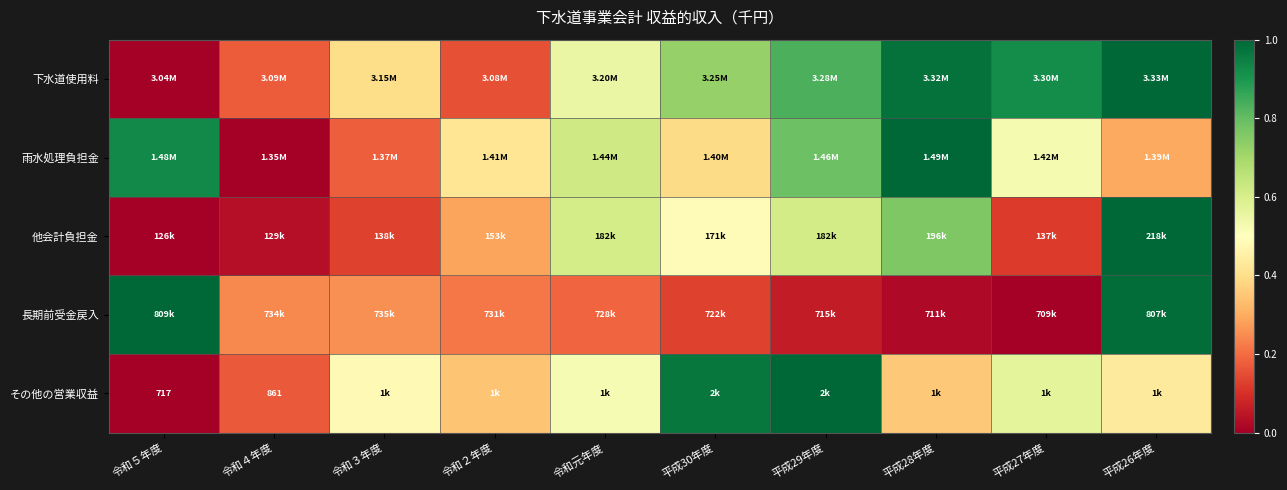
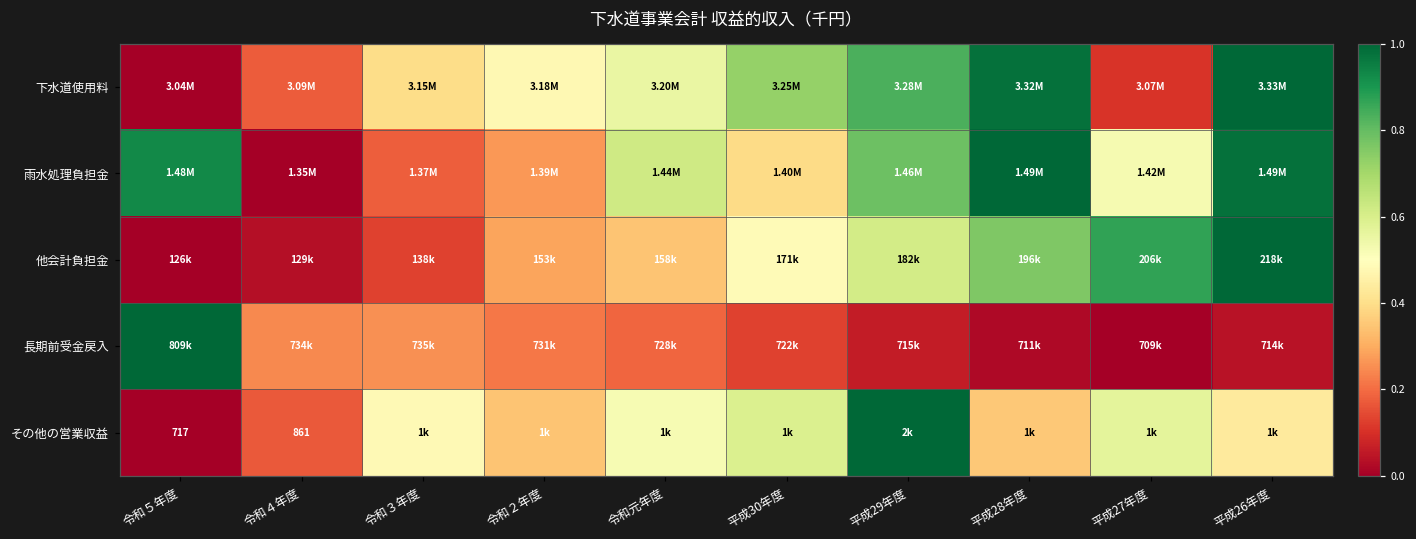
  {
    "下水道使用料": {
      "令和５年度": "3.04M",
      "令和４年度": "3.09M",
      "令和３年度": "3.15M",
-     "令和２年度": "3.08M",
+     "令和２年度": "3.18M",
      "令和元年度": "3.20M",
      "平成30年度": "3.25M",
      "平成29年度": "3.28M",
      "平成28年度": "3.32M",
-     "平成27年度": "3.30M",
+     "平成27年度": "3.07M",
      "平成26年度": "3.33M"
    },
    "雨水処理負担金": {
      "令和５年度": "1.48M",
      "令和４年度": "1.35M",
      "令和３年度": "1.37M",
-     "令和２年度": "1.41M",
+     "令和２年度": "1.39M",
      "令和元年度": "1.44M",
      "平成30年度": "1.40M",
      "平成29年度": "1.46M",
      "平成28年度": "1.49M",
      "平成27年度": "1.42M",
-     "平成26年度": "1.39M"
+     "平成26年度": "1.49M"
    },
    "他会計負担金": {
      "令和５年度": "126k",
      "令和４年度": "129k",
      "令和３年度": "138k",
      "令和２年度": "153k",
-     "令和元年度": "182k",
+     "令和元年度": "158k",
      "平成30年度": "171k",
      "平成29年度": "182k",
      "平成28年度": "196k",
-     "平成27年度": "137k",
+     "平成27年度": "206k",
      "平成26年度": "218k"
    },
    "長期前受金戻入": {
      "令和５年度": "809k",
      "令和４年度": "734k",
      "令和３年度": "735k",
      "令和２年度": "731k",
      "令和元年度": "728k",
      "平成30年度": "722k",
      "平成29年度": "715k",
      "平成28年度": "711k",
      "平成27年度": "709k",
-     "平成26年度": "807k"
+     "平成26年度": "714k"
    },
    "その他の営業収益": {
      "令和５年度": "717",
      "令和４年度": "861",
      "令和３年度": "1k",
      "令和２年度": "1k",
      "令和元年度": "1k",
-     "平成30年度": "2k",
+     "平成30年度": "1k",
      "平成29年度": "2k",
      "平成28年度": "1k",
      "平成27年度": "1k",
      "平成26年度": "1k"
    }
  }
